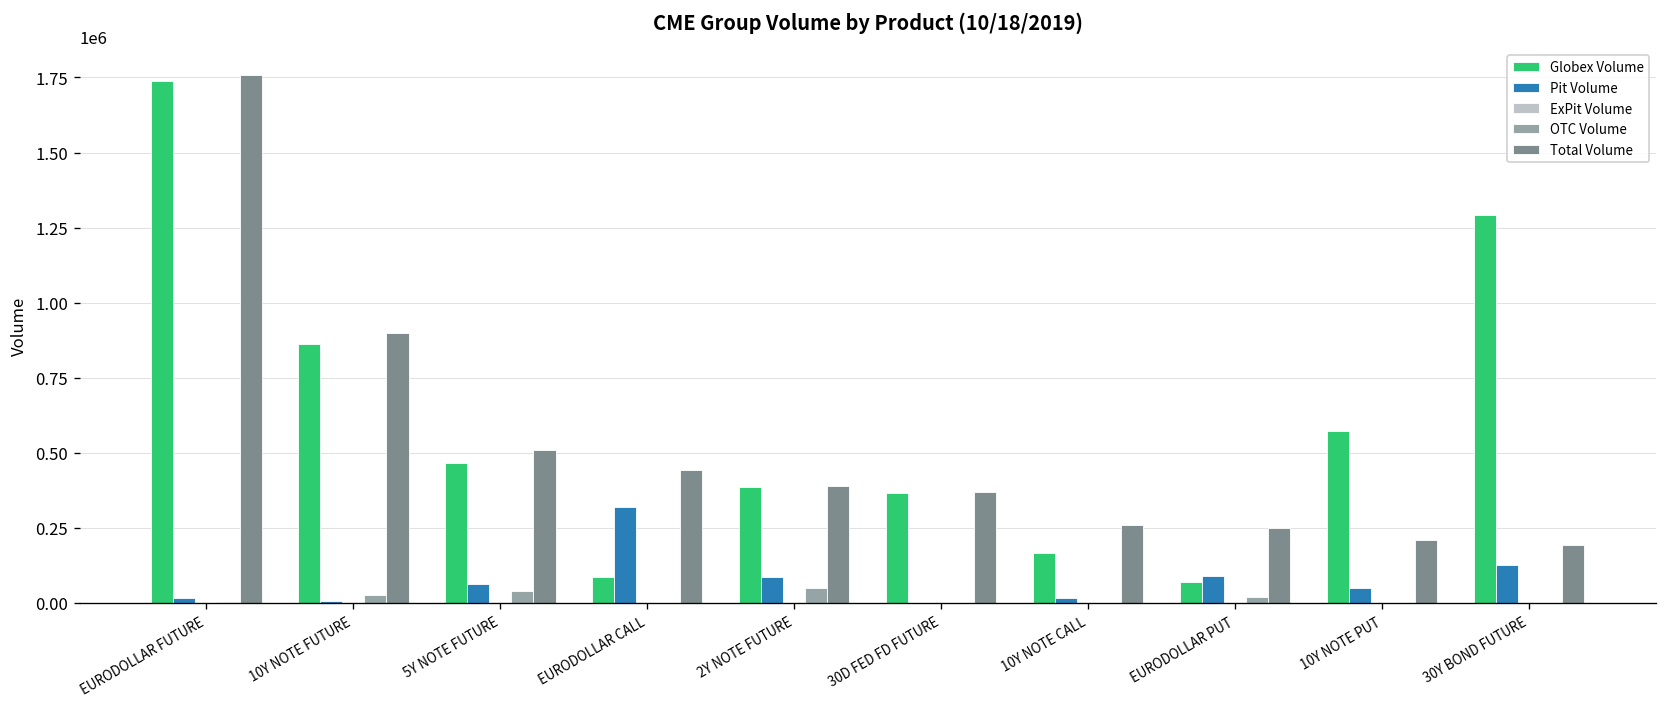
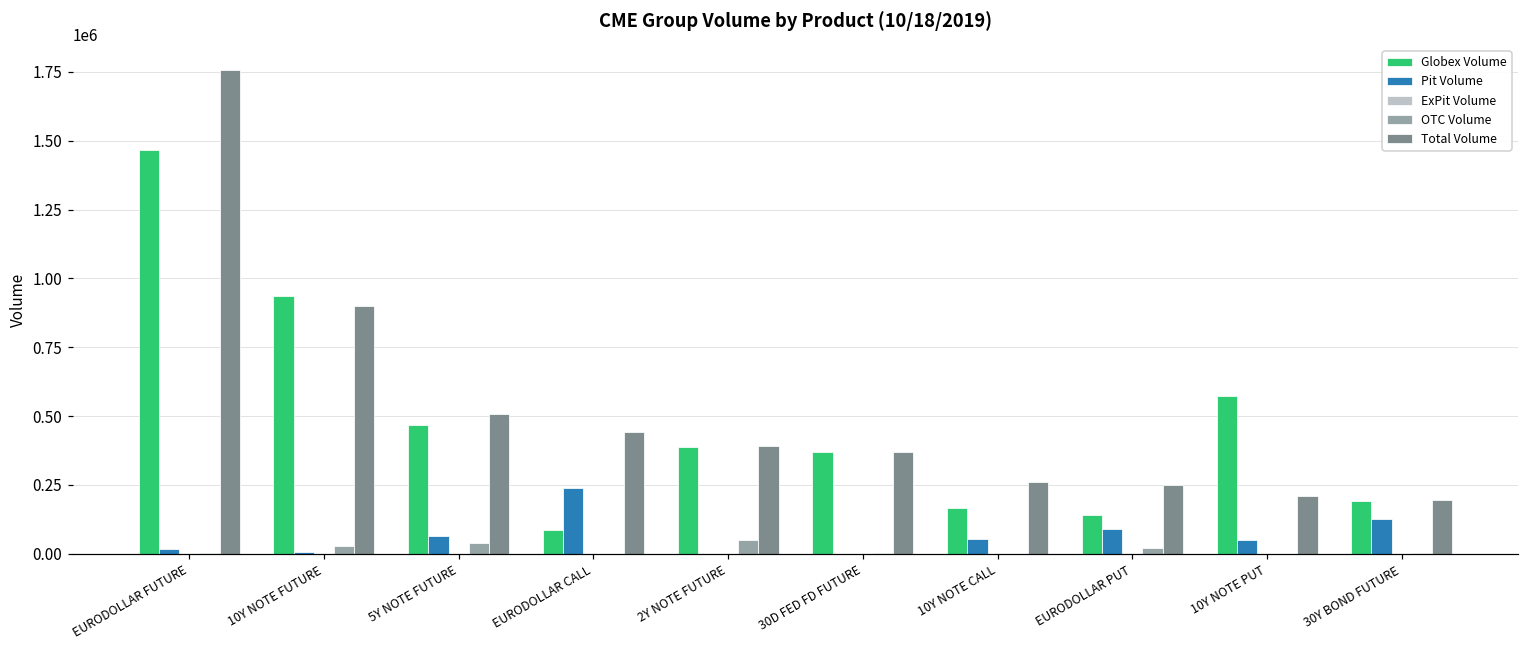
  {
    "Globex Volume": {
-     "EURODOLLAR FUTURE": 1740000,
-     "10Y NOTE FUTURE": 860000,
+     "EURODOLLAR FUTURE": 1470000,
+     "10Y NOTE FUTURE": 940000,
      "5Y NOTE FUTURE": 470000,
      "EURODOLLAR CALL": 90000,
      "2Y NOTE FUTURE": 390000,
      "30D FED FD FUTURE": 370000,
      "10Y NOTE CALL": 170000,
-     "EURODOLLAR PUT": 70000,
+     "EURODOLLAR PUT": 140000,
      "10Y NOTE PUT": 570000,
-     "30Y BOND FUTURE": 1290000
+     "30Y BOND FUTURE": 190000
    },
    "Pit Volume": {
      "EURODOLLAR FUTURE": 20000,
      "5Y NOTE FUTURE": 60000,
-     "EURODOLLAR CALL": 320000,
-     "2Y NOTE FUTURE": 90000,
+     "EURODOLLAR CALL": 240000,
+     "2Y NOTE FUTURE": 0,
      "30D FED FD FUTURE": 0,
-     "10Y NOTE CALL": 20000,
+     "10Y NOTE CALL": 50000,
      "EURODOLLAR PUT": 90000,
      "10Y NOTE PUT": 50000,
      "30Y BOND FUTURE": 130000
    }
  }
